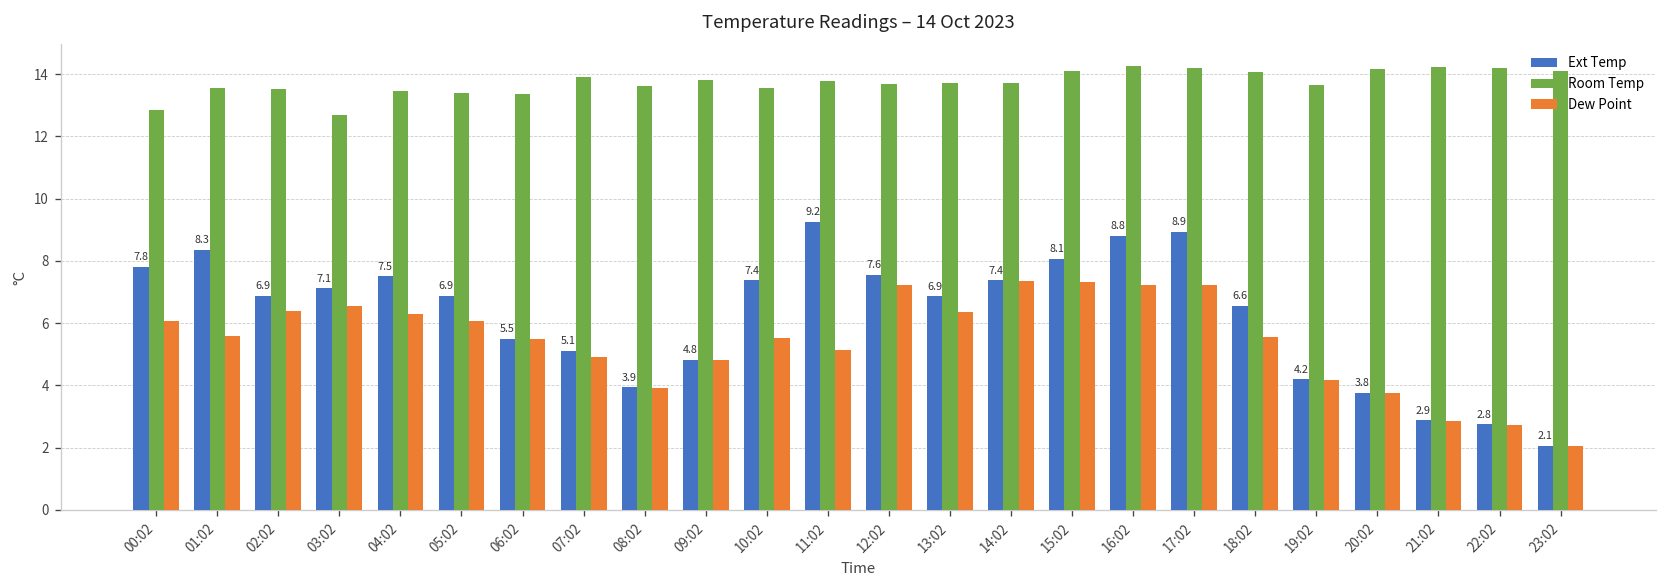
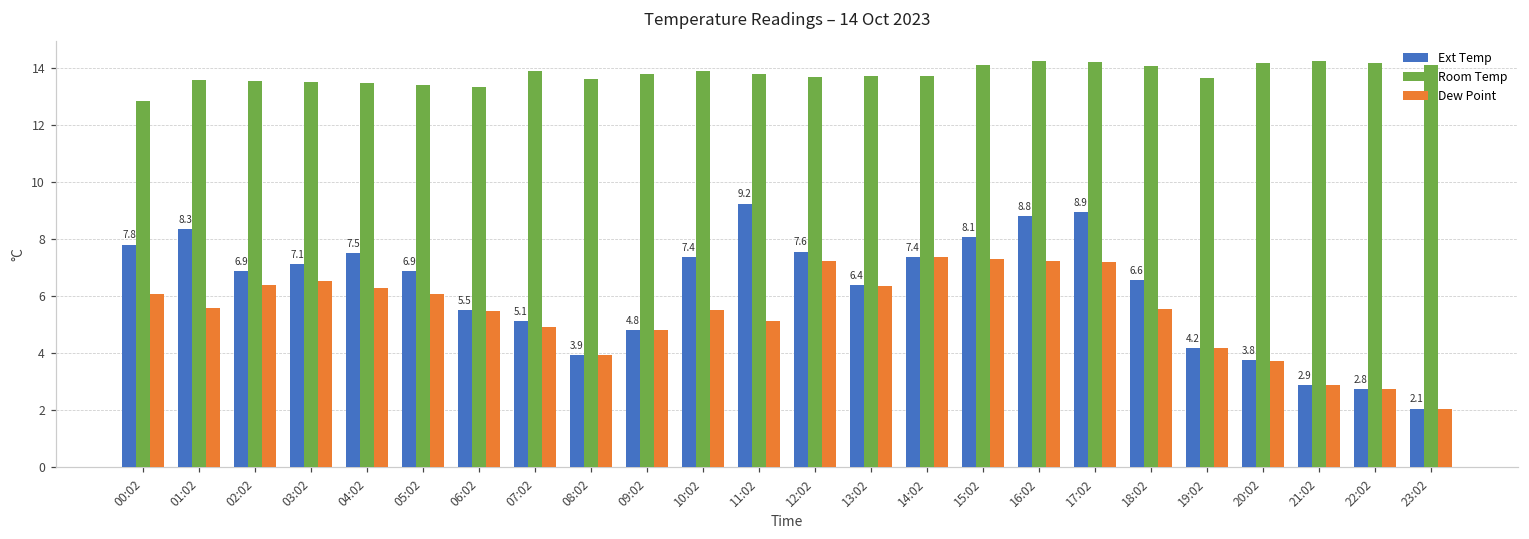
  {
    "Ext Temp": {
      "00:02": 7.8,
      "01:02": 8.3,
      "02:02": 6.9,
      "03:02": 7.1,
      "04:02": 7.5,
      "05:02": 6.9,
      "06:02": 5.5,
      "07:02": 5.1,
      "08:02": 3.9,
      "09:02": 4.8,
      "10:02": 7.4,
      "11:02": 9.2,
      "12:02": 7.6,
-     "13:02": 6.9,
+     "13:02": 6.4,
      "14:02": 7.4,
      "15:02": 8.1,
      "16:02": 8.8,
      "17:02": 8.9,
      "18:02": 6.6,
      "19:02": 4.2,
      "20:02": 3.8,
      "21:02": 2.9,
      "22:02": 2.8,
      "23:02": 2.1
    },
    "Room Temp": {
      "00:02": 12.8,
      "01:02": 13.6,
      "02:02": 13.5,
-     "03:02": 12.7,
+     "03:02": 13.5,
      "04:02": 13.5,
      "05:02": 13.4,
      "06:02": 13.4,
      "07:02": 13.9,
      "08:02": 13.6,
      "09:02": 13.8,
-     "10:02": 13.6,
+     "10:02": 13.9,
      "11:02": 13.8,
      "12:02": 13.7,
      "13:02": 13.7,
      "14:02": 13.7,
      "15:02": 14.1,
      "16:02": 14.3,
      "17:02": 14.2,
      "18:02": 14.1,
      "19:02": 13.7,
      "20:02": 14.2,
      "21:02": 14.2,
      "22:02": 14.2,
      "23:02": 14.1
    },
    "Dew Point": {
      "00:02": 6.1,
      "01:02": 5.6,
      "02:02": 6.4,
      "03:02": 6.5,
      "04:02": 6.3,
      "05:02": 6.1,
      "07:02": 4.9,
      "10:02": 5.5,
      "11:02": 5.1,
      "12:02": 7.2,
      "13:02": 6.4,
      "15:02": 7.3,
      "16:02": 7.2,
      "17:02": 7.2,
      "18:02": 5.5,
      "20:02": 3.7,
      "22:02": 2.7
    }
  }
